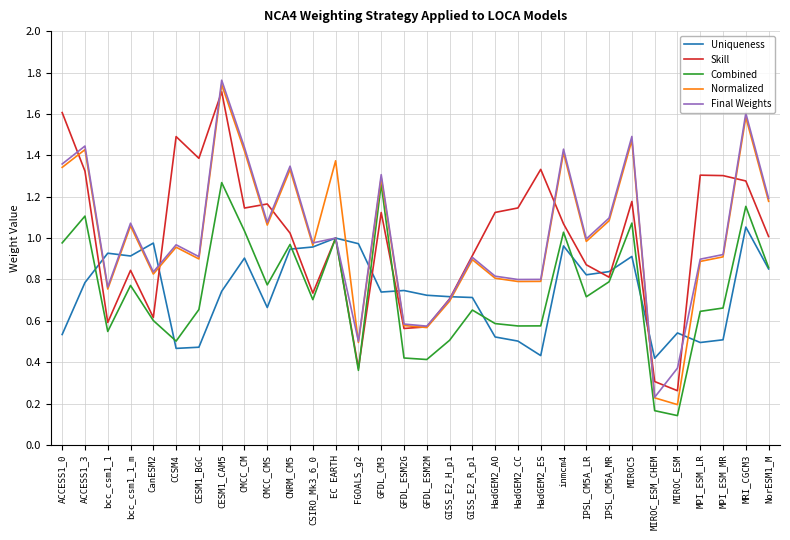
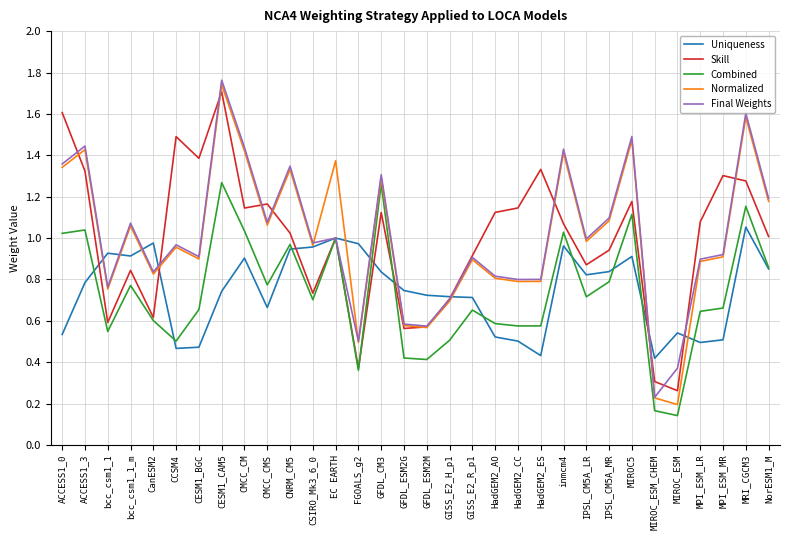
  {
    "Uniqueness": {
      "ACCESS1_0": 0.53,
      "ACCESS1_3": 0.79,
      "bcc_csm1_1": 0.93,
      "bcc_csm1_1_m": 0.91,
      "CanESM2": 0.98,
      "CCSM4": 0.47,
      "CESM1_BGC": 0.47,
      "CESM1_CAM5": 0.74,
      "CMCC_CM": 0.90,
      "CMCC_CMS": 0.66,
      "CNRM_CM5": 0.95,
      "FGOALS_g2": 0.97,
-     "GFDL_CM3": 0.74,
+     "GFDL_CM3": 0.84,
      "GFDL_ESM2G": 0.75,
      "GFDL_ESM2M": 0.72,
      "GISS_E2_R_p1": 0.71,
      "HadGEM2_AO": 0.52,
      "HadGEM2_CC": 0.50,
      "HadGEM2_ES": 0.43,
      "inmcm4": 0.96,
      "IPSL_CM5A_LR": 0.82,
      "IPSL_CM5A_MR": 0.84,
      "MIROC5": 0.91,
      "MIROC_ESM_CHEM": 0.42,
      "MIROC_ESM": 0.54,
      "MPI_ESM_LR": 0.50,
      "MPI_ESM_MR": 0.51,
      "MRI_CGCM3": 1.05
    },
    "Skill": {
      "ACCESS1_0": 1.61,
      "ACCESS1_3": 1.32,
      "bcc_csm1_1": 0.59,
      "bcc_csm1_1_m": 0.84,
      "CanESM2": 0.62,
      "CCSM4": 1.49,
      "CESM1_BGC": 1.39,
      "CESM1_CAM5": 1.71,
      "CMCC_CM": 1.15,
      "CMCC_CMS": 1.16,
      "CNRM_CM5": 1.02,
      "CSIRO_Mk3_6_0": 0.73,
      "GFDL_CM3": 1.12,
      "GFDL_ESM2G": 0.56,
      "HadGEM2_AO": 1.12,
      "HadGEM2_CC": 1.15,
      "HadGEM2_ES": 1.33,
      "inmcm4": 1.07,
      "IPSL_CM5A_LR": 0.87,
-     "IPSL_CM5A_MR": 0.81,
+     "IPSL_CM5A_MR": 0.94,
      "MIROC5": 1.18,
      "MIROC_ESM_CHEM": 0.31,
      "MIROC_ESM": 0.26,
-     "MPI_ESM_LR": 1.30,
+     "MPI_ESM_LR": 1.08,
      "MPI_ESM_MR": 1.30,
      "MRI_CGCM3": 1.28,
      "NorESM1_M": 1.01
    },
    "Combined": {
-     "ACCESS1_0": 0.98,
-     "ACCESS1_3": 1.11,
+     "ACCESS1_0": 1.02,
+     "ACCESS1_3": 1.04,
      "bcc_csm1_1": 0.55,
      "bcc_csm1_1_m": 0.77,
      "CanESM2": 0.60,
      "CCSM4": 0.50,
      "CESM1_BGC": 0.65,
      "CESM1_CAM5": 1.27,
      "CMCC_CM": 1.03,
      "CMCC_CMS": 0.77,
      "CNRM_CM5": 0.97,
      "CSIRO_Mk3_6_0": 0.70,
      "GFDL_CM3": 1.26,
      "GFDL_ESM2G": 0.42,
      "GFDL_ESM2M": 0.41,
      "GISS_E2_H_p1": 0.51,
      "GISS_E2_R_p1": 0.65,
      "HadGEM2_AO": 0.59,
      "HadGEM2_CC": 0.58,
      "HadGEM2_ES": 0.58,
      "inmcm4": 1.03,
      "IPSL_CM5A_LR": 0.72,
      "IPSL_CM5A_MR": 0.79,
-     "MIROC5": 1.07,
+     "MIROC5": 1.11,
      "MIROC_ESM_CHEM": 0.17,
      "MIROC_ESM": 0.14,
      "MPI_ESM_LR": 0.65,
      "MPI_ESM_MR": 0.66,
      "MRI_CGCM3": 1.15
    },
    "Normalized": {
      "ACCESS1_0": 1.34,
      "ACCESS1_3": 1.43,
      "bcc_csm1_1_m": 1.06,
      "CESM1_CAM5": 1.74,
      "CMCC_CM": 1.42,
      "CMCC_CMS": 1.06,
      "CNRM_CM5": 1.33,
      "EC EARTH": 1.37,
      "GFDL_CM3": 1.29,
      "inmcm4": 1.41,
      "IPSL_CM5A_MR": 1.08,
      "MIROC5": 1.47,
      "MIROC_ESM": 0.20,
      "MRI_CGCM3": 1.58,
      "NorESM1_M": 1.18
    },
    "Final Weights": {
      "ACCESS1_0": 1.36,
      "ACCESS1_3": 1.44,
      "bcc_csm1_1_m": 1.07,
      "CESM1_CAM5": 1.76,
      "CMCC_CM": 1.44,
      "CMCC_CMS": 1.08,
      "CNRM_CM5": 1.35,
      "GFDL_CM3": 1.31,
      "inmcm4": 1.43,
      "IPSL_CM5A_MR": 1.10,
      "MIROC5": 1.49,
      "MIROC_ESM": 0.37,
      "NorESM1_M": 1.19
    }
  }
